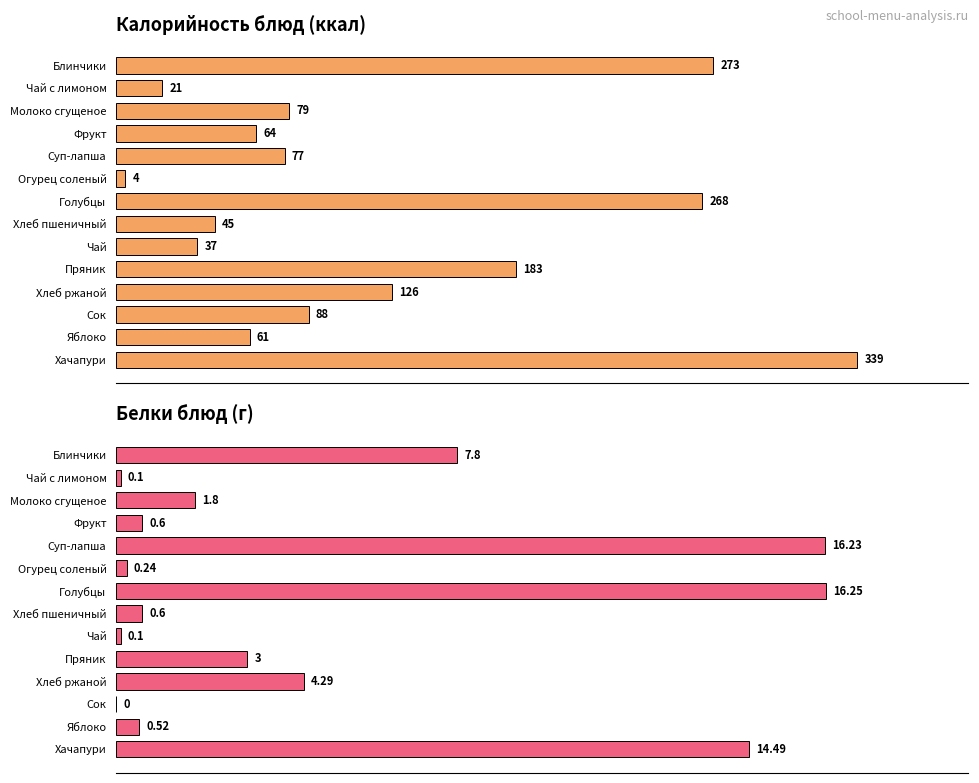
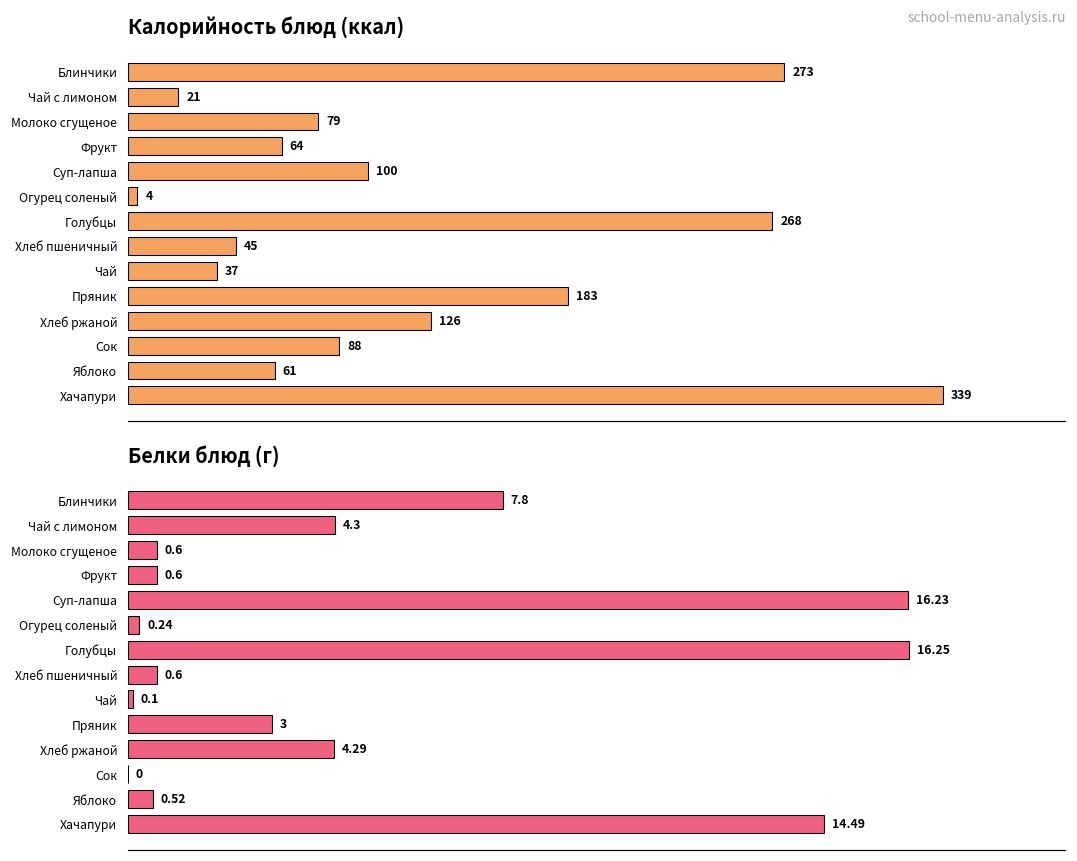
  {
    "Калорийность блюд (ккал)": {
      "Блинчики": 273,
      "Чай с лимоном": 21,
      "Молоко сгущеное": 79,
      "Фрукт": 64,
-     "Суп-лапша": 77,
+     "Суп-лапша": 100,
      "Огурец соленый": 4,
      "Голубцы": 268,
      "Хлеб пшеничный": 45,
      "Чай": 37,
      "Пряник": 183,
      "Хлеб ржаной": 126,
      "Сок": 88,
      "Яблоко": 61,
      "Хачапури": 339
    },
    "Белки блюд (г)": {
      "Блинчики": 7.8,
-     "Чай с лимоном": 0.1,
-     "Молоко сгущеное": 1.8,
+     "Чай с лимоном": 4.3,
+     "Молоко сгущеное": 0.6,
      "Фрукт": 0.6,
      "Суп-лапша": 16.23,
      "Огурец соленый": 0.24,
      "Голубцы": 16.25,
      "Хлеб пшеничный": 0.6,
      "Чай": 0.1,
      "Пряник": 3,
      "Хлеб ржаной": 4.29,
      "Сок": 0,
      "Яблоко": 0.52,
      "Хачапури": 14.49
    }
  }
